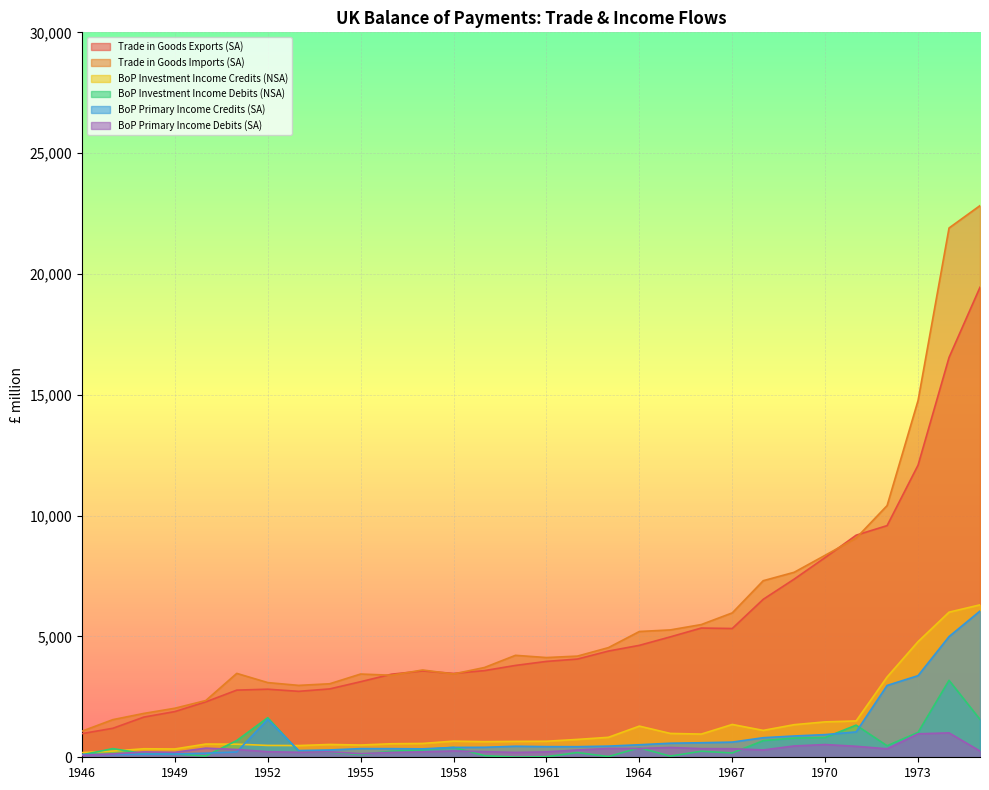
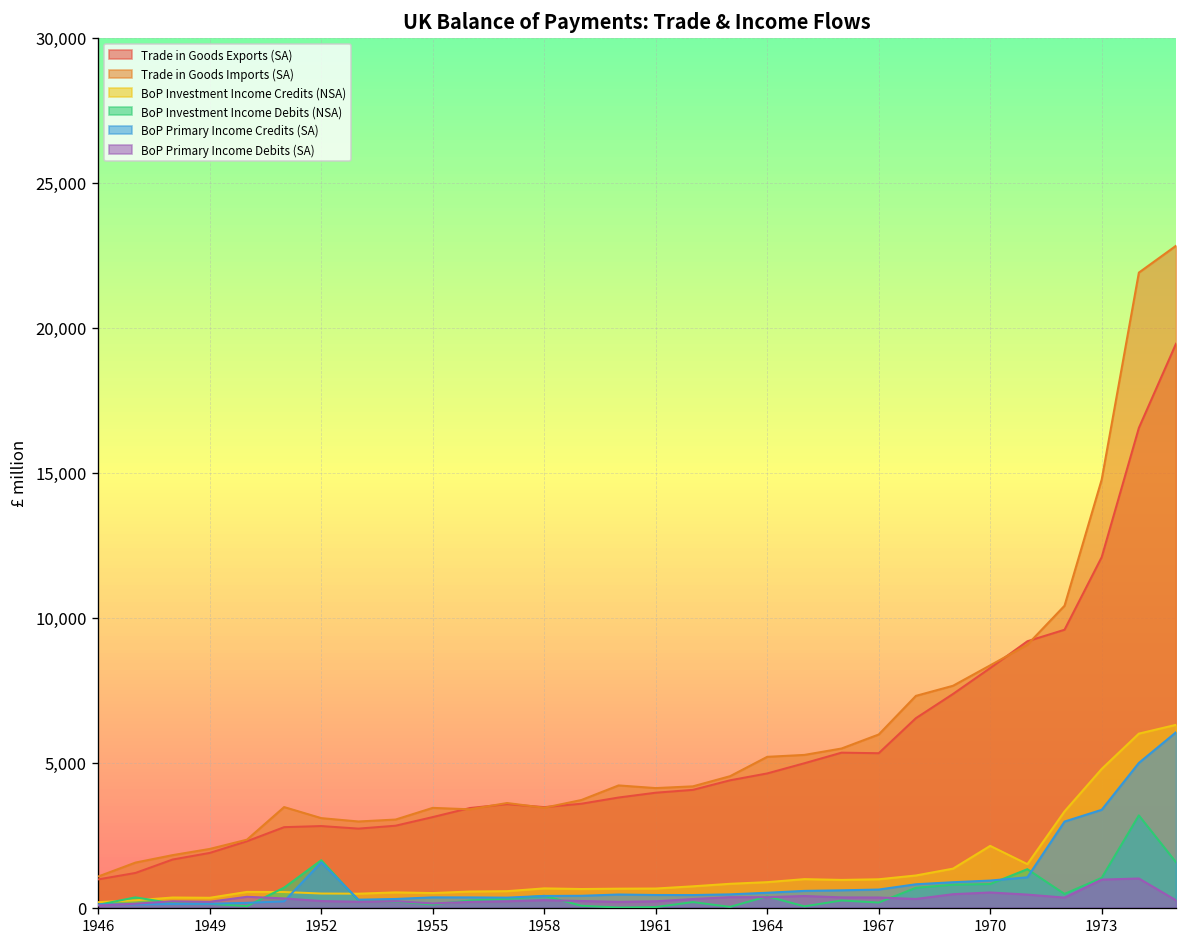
  {
    "BoP Investment Income Credits (NSA)": {
      "1949": "300",
      "1952": "500",
      "1955": "500",
      "1958": "700",
      "1961": "700",
-     "1964": "1,300",
-     "1967": "1,400",
-     "1970": "1,500",
+     "1964": "900",
+     "1967": "1,000",
+     "1970": "2,100",
      "1973": "4,800"
    },
    "BoP Investment Income Debits (NSA)": {
      "1961": "0",
      "1967": "200",
      "1970": "800"
    },
    "BoP Primary Income Credits (SA)": {
      "1955": "400",
      "1961": "400",
      "1964": "500",
      "1967": "600",
      "1970": "900",
      "1973": "3,400"
    },
    "BoP Primary Income Debits (SA)": {
      "1952": "200",
      "1958": "300",
      "1961": "200",
      "1967": "400",
      "1970": "500"
    }
  }
